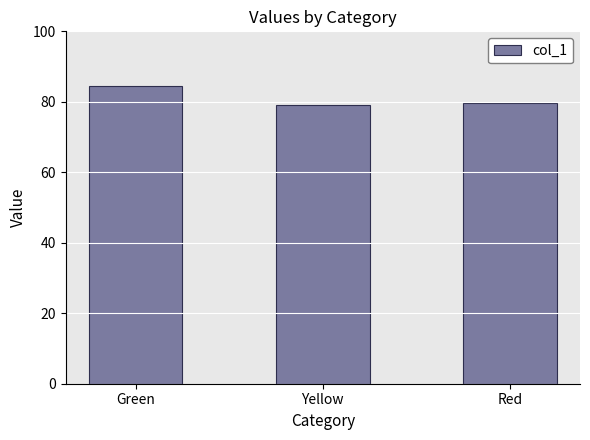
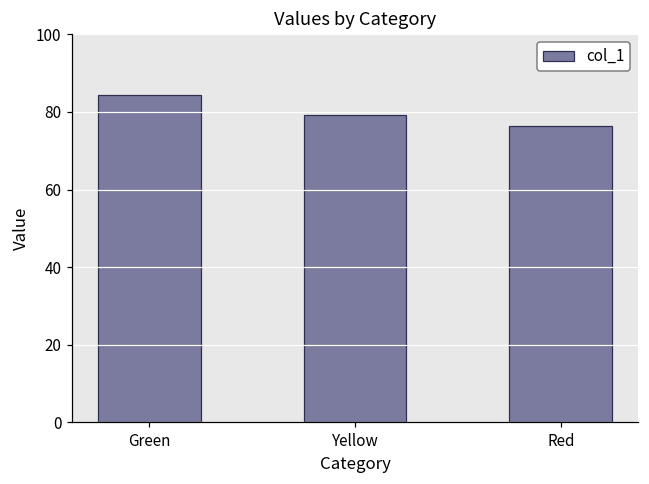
  {
    "Green": 85,
    "Yellow": 79,
-   "Red": 80
+   "Red": 77
  }
